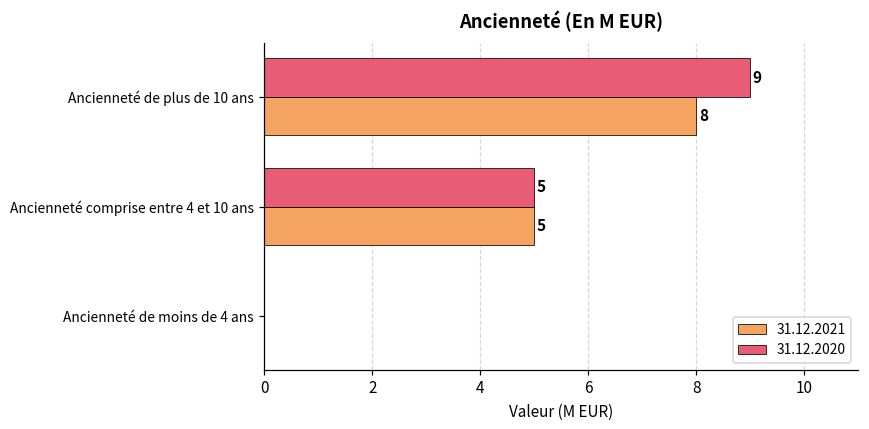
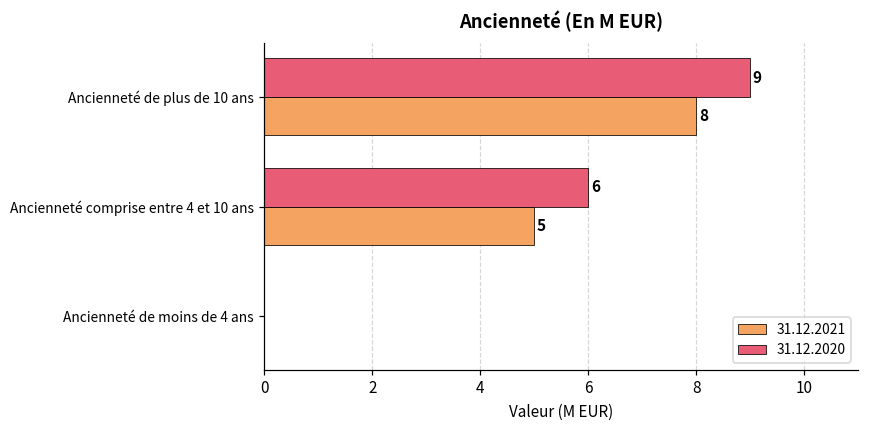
  {
    "31.12.2021": {
      "Ancienneté de plus de 10 ans": 8,
      "Ancienneté comprise entre 4 et 10 ans": 5
    },
    "31.12.2020": {
      "Ancienneté de plus de 10 ans": 9,
-     "Ancienneté comprise entre 4 et 10 ans": 5
+     "Ancienneté comprise entre 4 et 10 ans": 6
    }
  }
